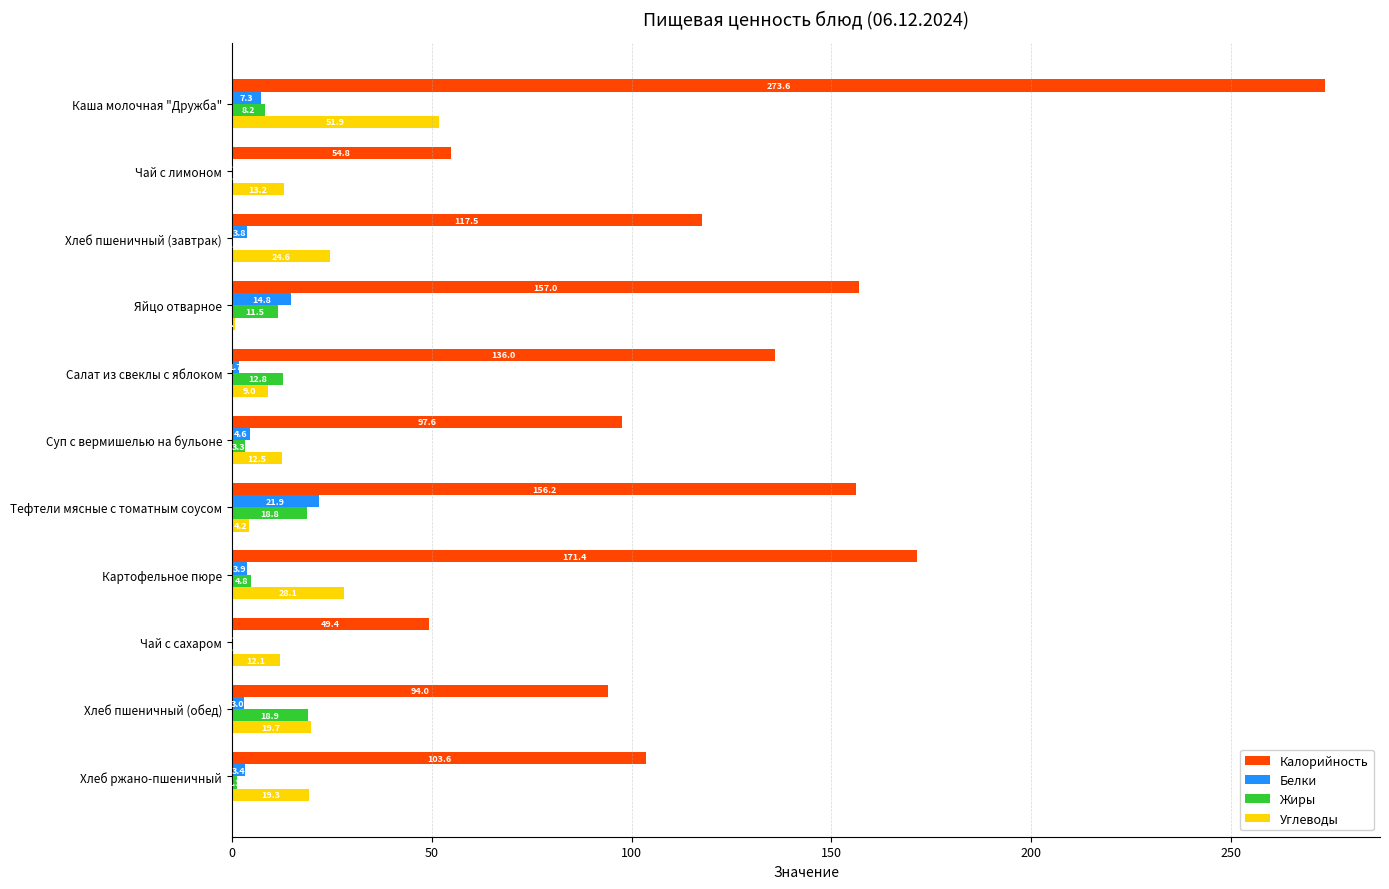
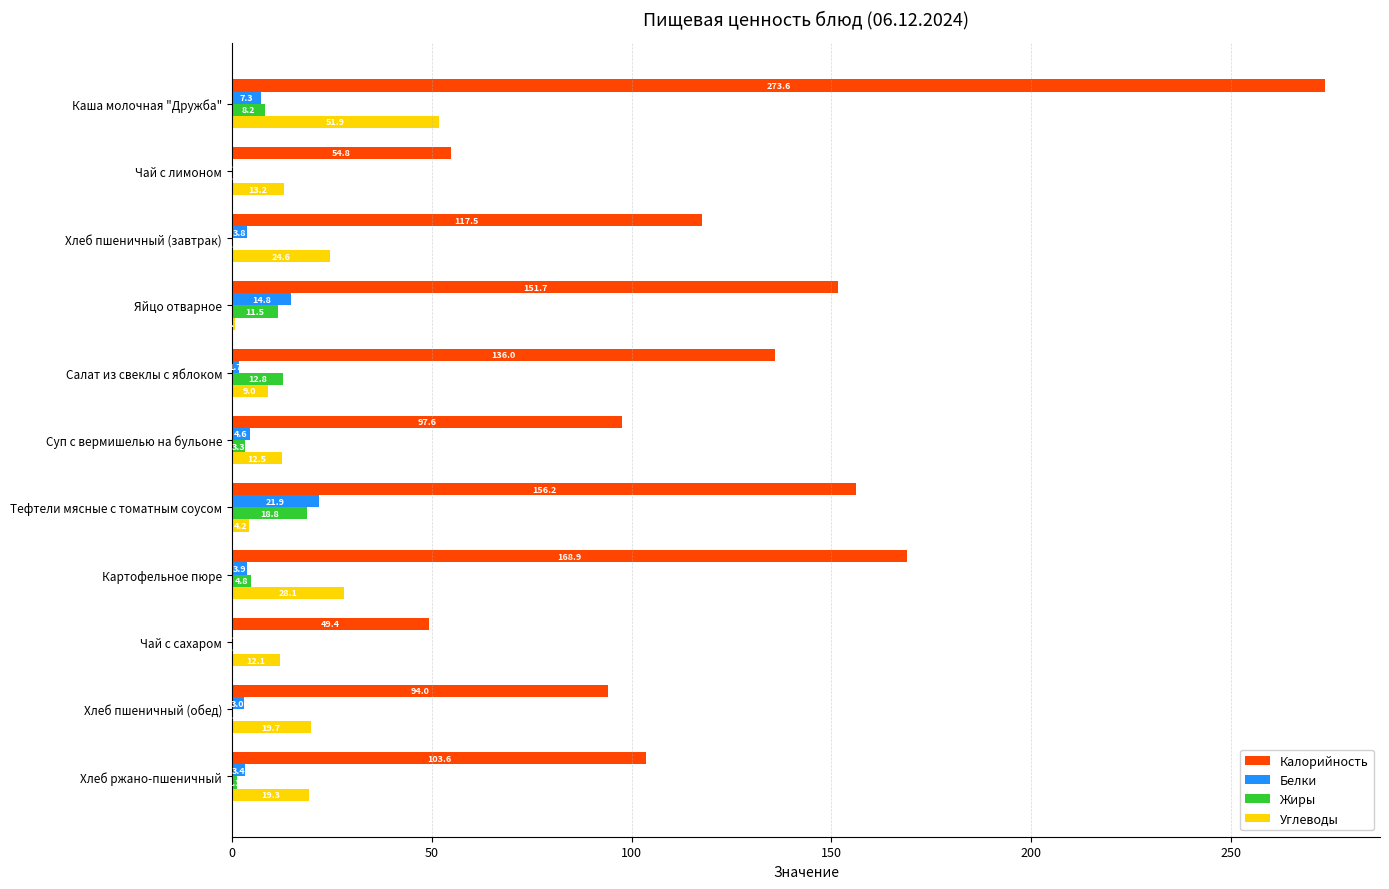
  {
    "Калорийность": {
      "Каша молочная \"Дружба\"": 273.6,
      "Чай с лимоном": 54.8,
      "Хлеб пшеничный (завтрак)": 117.5,
-     "Яйцо отварное": 157.0,
+     "Яйцо отварное": 151.7,
      "Салат из свеклы с яблоком": 136.0,
      "Суп с вермишелью на бульоне": 97.6,
      "Тефтели мясные с томатным соусом": 156.2,
-     "Картофельное пюре": 171.4,
+     "Картофельное пюре": 168.9,
      "Чай с сахаром": 49.4,
      "Хлеб пшеничный (обед)": 94.0,
      "Хлеб ржано-пшеничный": 103.6
    },
    "Белки": {
      "Каша молочная \"Дружба\"": 7.3,
      "Хлеб пшеничный (завтрак)": 3.8,
      "Яйцо отварное": 14.8,
      "Суп с вермишелью на бульоне": 4.6,
      "Тефтели мясные с томатным соусом": 21.9,
      "Картофельное пюре": 3.9,
      "Хлеб пшеничный (обед)": 3.0,
      "Хлеб ржано-пшеничный": 3.4
    },
    "Жиры": {
-     "Хлеб пшеничный (обед)": 19,
+     "Хлеб пшеничный (обед)": 0,
      "Хлеб ржано-пшеничный": 1
    },
    "Углеводы": {
      "Каша молочная \"Дружба\"": 51.9,
      "Чай с лимоном": 13.2,
      "Хлеб пшеничный (завтрак)": 24.6,
      "Салат из свеклы с яблоком": 9.0,
      "Суп с вермишелью на бульоне": 12.5,
      "Тефтели мясные с томатным соусом": 4.2,
      "Картофельное пюре": 28.1,
      "Чай с сахаром": 12.1,
      "Хлеб пшеничный (обед)": 19.7,
      "Хлеб ржано-пшеничный": 19.3
    }
  }
